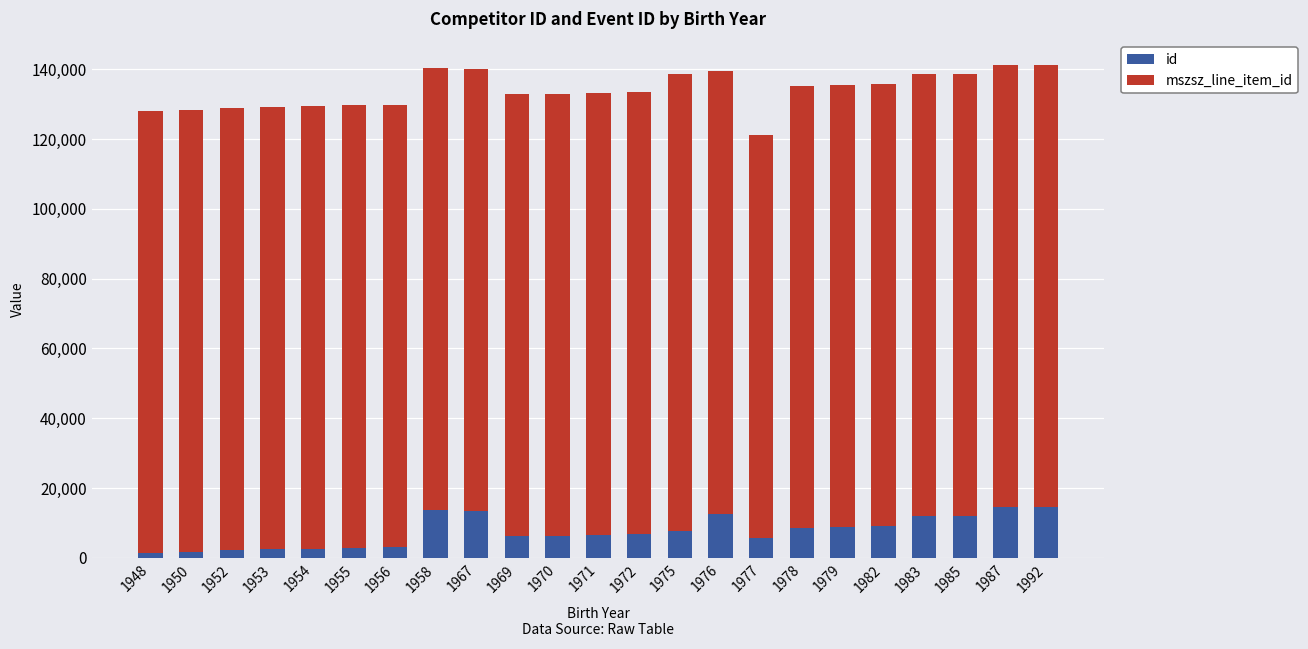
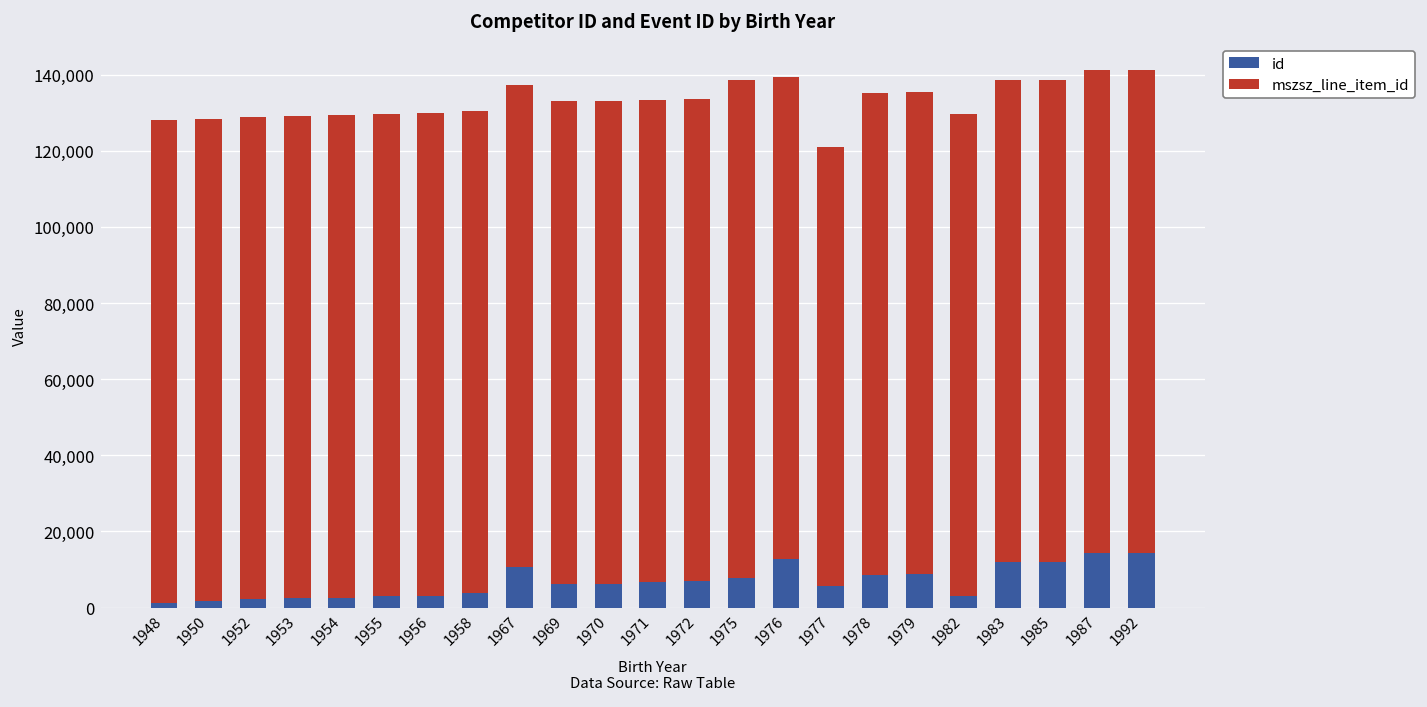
  {
    "id": {
      "1948": "1,000",
      "1950": "2,000",
      "1952": "2,000",
      "1953": "2,000",
      "1954": "3,000",
      "1955": "3,000",
      "1956": "3,000",
-     "1958": "14,000",
-     "1967": "13,000",
+     "1958": "4,000",
+     "1967": "11,000",
      "1969": "6,000",
      "1970": "6,000",
      "1971": "7,000",
      "1972": "7,000",
      "1975": "8,000",
      "1976": "13,000",
      "1977": "6,000",
      "1978": "9,000",
      "1979": "9,000",
-     "1982": "9,000",
+     "1982": "3,000",
      "1983": "12,000",
      "1985": "12,000",
      "1987": "14,000",
      "1992": "14,000"
    },
    "mszsz_line_item_id": {
      "1948": "127,000",
      "1950": "127,000",
      "1952": "127,000",
      "1953": "127,000",
      "1954": "127,000",
      "1955": "127,000",
      "1956": "127,000",
      "1958": "127,000",
      "1967": "127,000",
      "1969": "127,000",
      "1970": "127,000",
      "1971": "127,000",
      "1972": "127,000",
      "1975": "131,000",
      "1976": "127,000",
      "1977": "115,000",
      "1978": "127,000",
      "1979": "127,000",
      "1982": "127,000",
      "1983": "127,000",
      "1985": "127,000",
      "1987": "127,000",
      "1992": "127,000"
    }
  }
